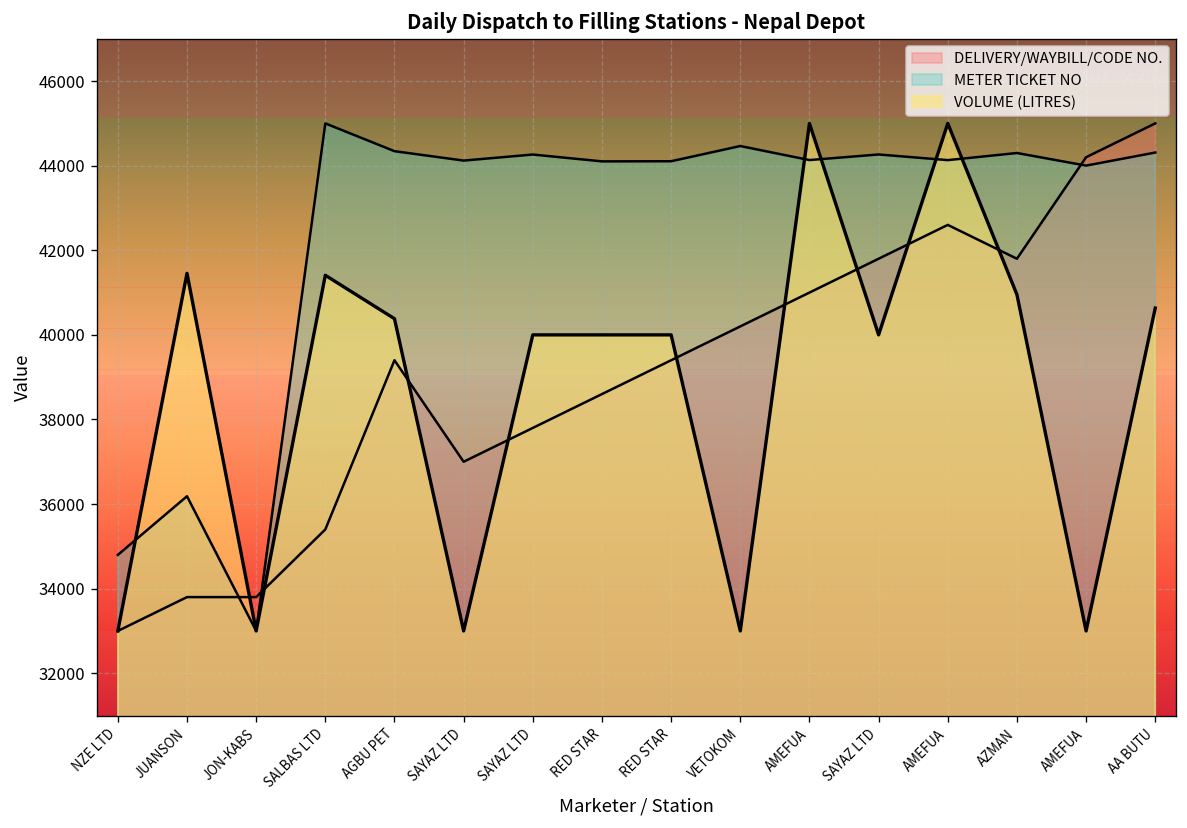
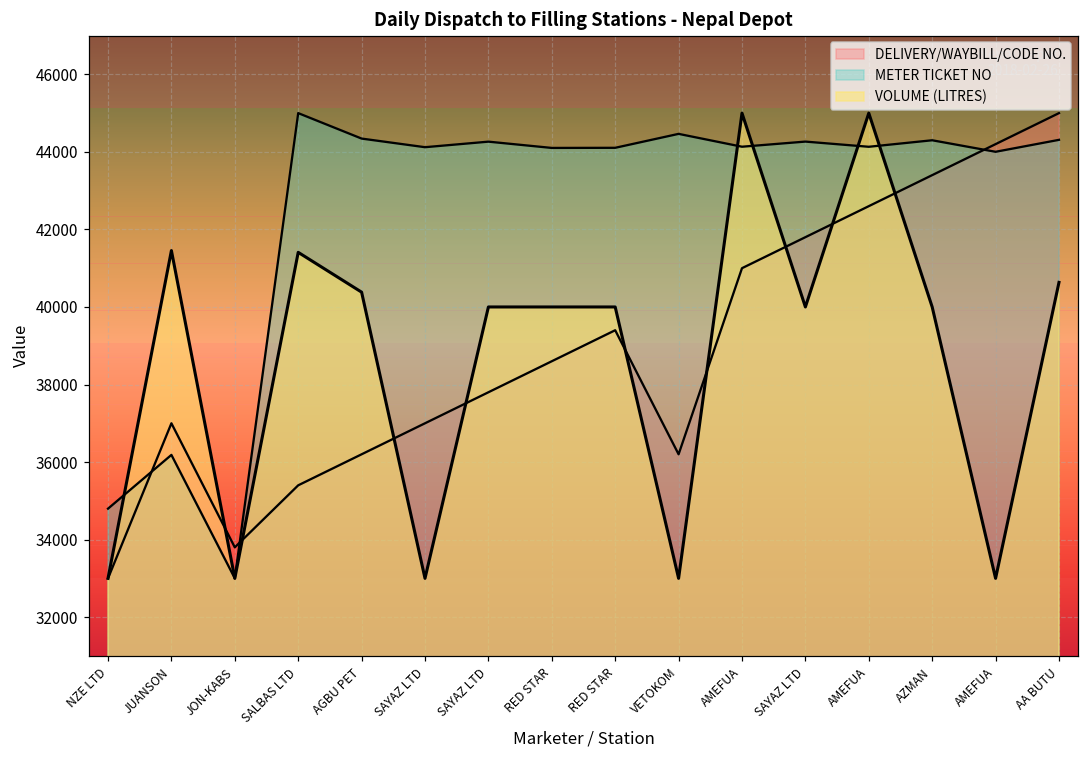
  {
    "DELIVERY/WAYBILL/CODE NO.": {
-     "JUANSON": 33800,
+     "JUANSON": 37000,
      "JON-KABS": 33800,
      "SALBAS LTD": 35400,
-     "AGBU PET": 39400,
-     "VETOKOM": 40200,
-     "AZMAN": 41800,
+     "AGBU PET": 36200,
+     "VETOKOM": 36200,
+     "AZMAN": 43400,
      "AA BUTU": 45000
    },
    "METER TICKET NO": {
      "NZE LTD": 34800,
      "JUANSON": 36200,
      "SALBAS LTD": 45000,
      "AGBU PET": 44300,
      "VETOKOM": 44500,
      "AZMAN": 44300,
      "AA BUTU": 44300
    },
    "VOLUME (LITRES)": {
      "JUANSON": 41500,
      "SALBAS LTD": 41400,
      "AGBU PET": 40400,
      "VETOKOM": 33000,
-     "AZMAN": 41000,
+     "AZMAN": 40000,
      "AA BUTU": 40600
    }
  }
